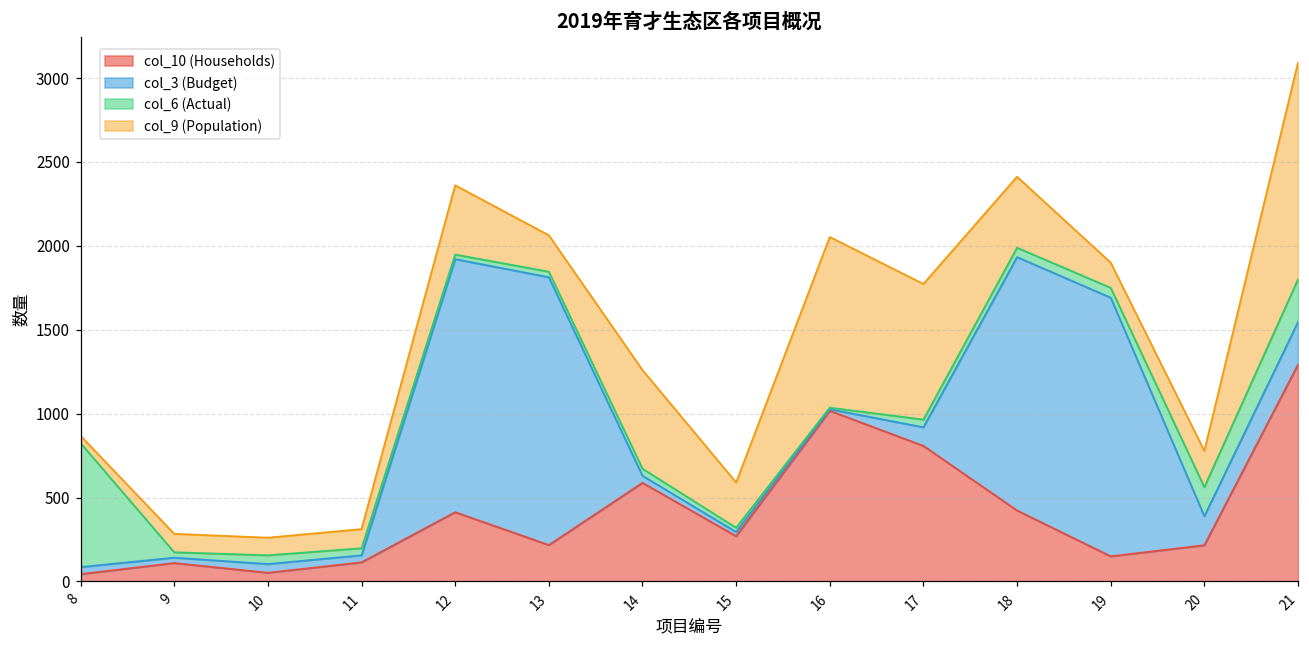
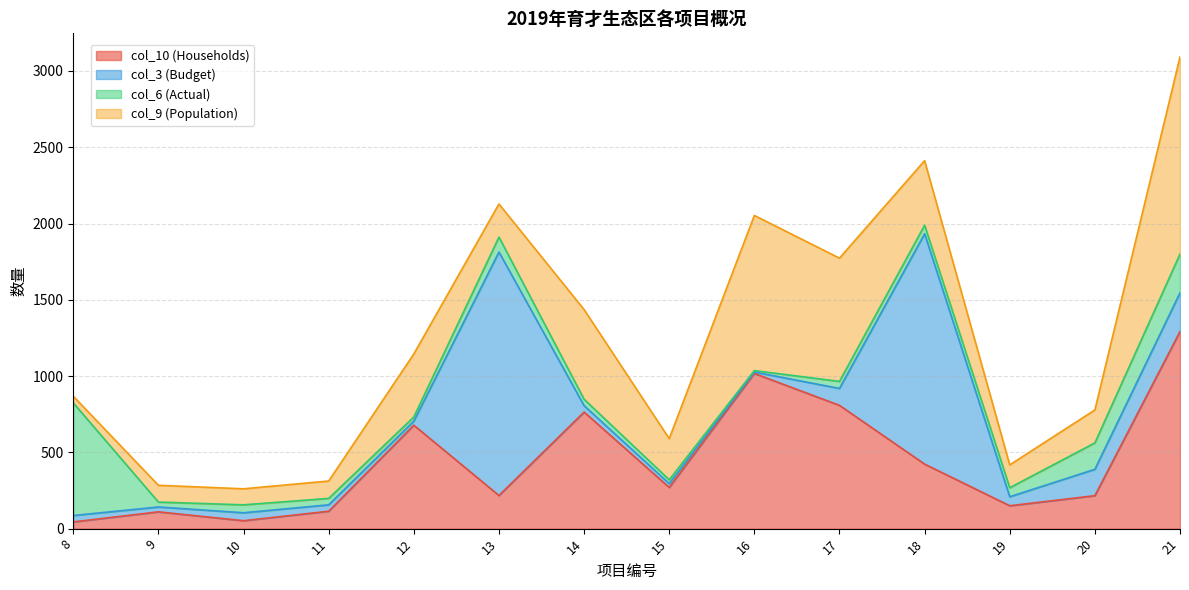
  {
    "col_10 (Households)": {
      "8": 40,
      "9": 110,
      "10": 50,
      "11": 110,
-     "12": 410,
+     "12": 680,
      "13": 220,
-     "14": 590,
+     "14": 760,
      "15": 270,
      "17": 810,
      "18": 420,
      "19": 150,
      "20": 220,
      "21": 1290
    },
    "col_3 (Budget)": {
      "8": 40,
      "9": 30,
      "10": 50,
      "11": 40,
-     "12": 1510,
+     "12": 30,
      "13": 1600,
      "14": 40,
      "15": 30,
      "17": 110,
      "18": 1510,
-     "19": 1540,
+     "19": 60,
      "20": 170,
      "21": 250
    },
    "col_6 (Actual)": {
      "8": 740,
      "9": 30,
      "10": 50,
      "11": 40,
      "12": 30,
-     "13": 30,
+     "13": 100,
      "14": 40,
      "15": 30,
      "17": 50,
      "18": 60,
      "19": 60,
      "20": 170,
      "21": 250
    },
    "col_9 (Population)": {
      "8": 40,
      "9": 110,
      "10": 110,
      "11": 110,
      "12": 410,
      "13": 220,
      "14": 590,
      "15": 270,
      "16": 1020,
      "17": 810,
      "18": 420,
      "19": 150,
      "20": 220,
      "21": 1290
    }
  }
